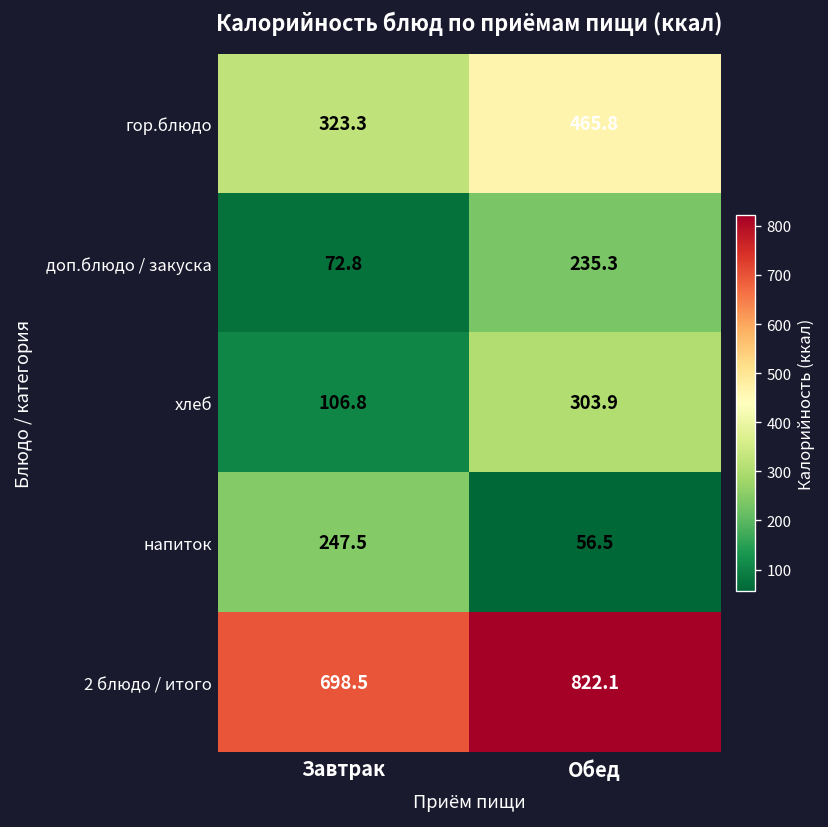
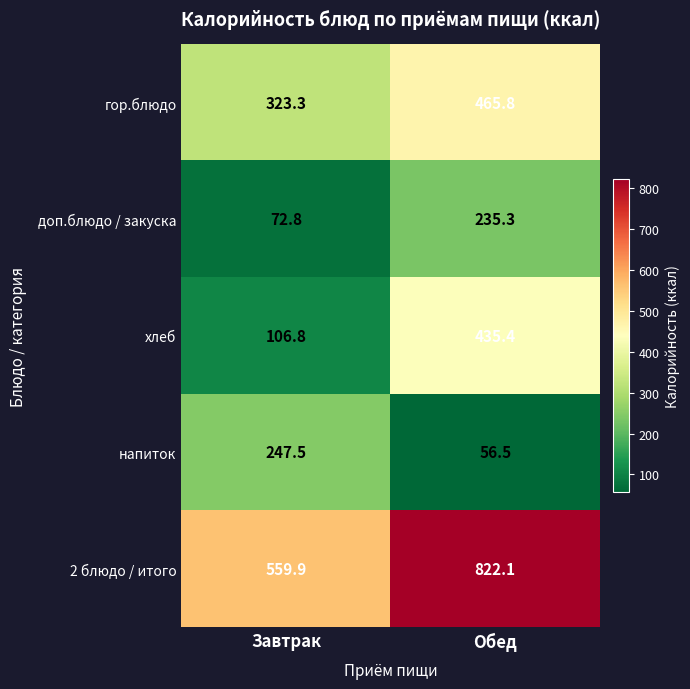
  {
    "гор.блюдо": {
      "Завтрак": 323.3,
      "Обед": 465.8
    },
    "доп.блюдо / закуска": {
      "Завтрак": 72.8,
      "Обед": 235.3
    },
    "хлеб": {
      "Завтрак": 106.8,
-     "Обед": 303.9
+     "Обед": 435.4
    },
    "напиток": {
      "Завтрак": 247.5,
      "Обед": 56.5
    },
    "2 блюдо / итого": {
-     "Завтрак": 698.5,
+     "Завтрак": 559.9,
      "Обед": 822.1
    }
  }
